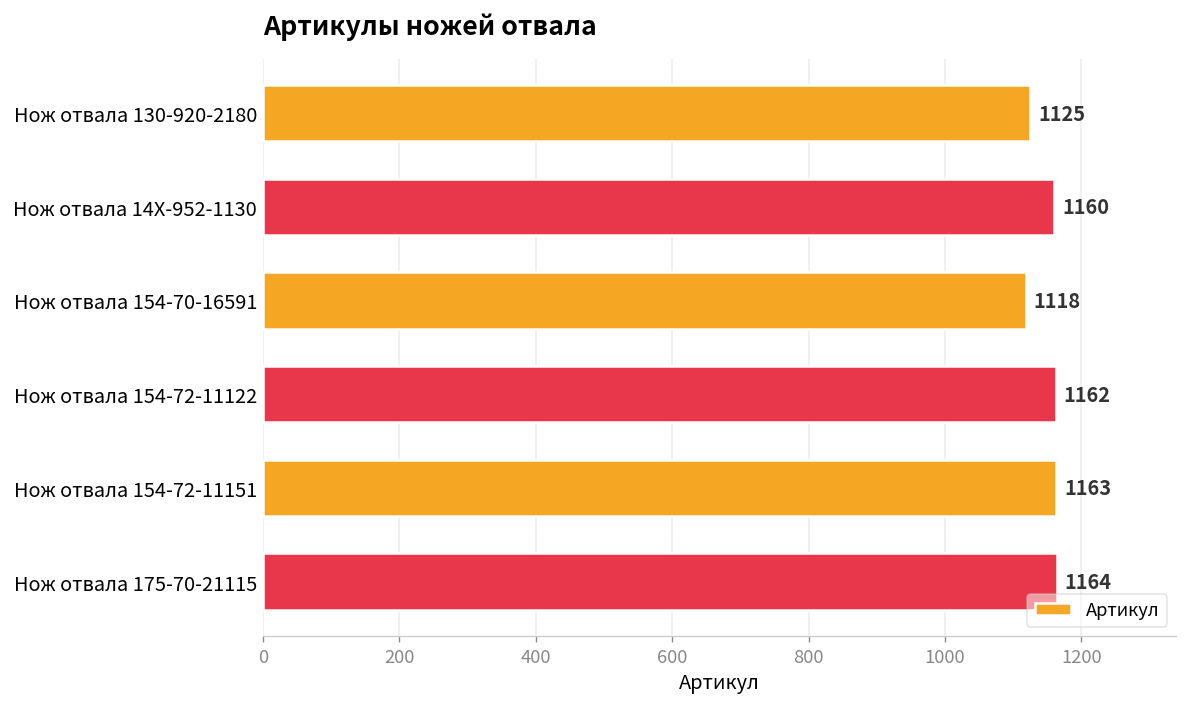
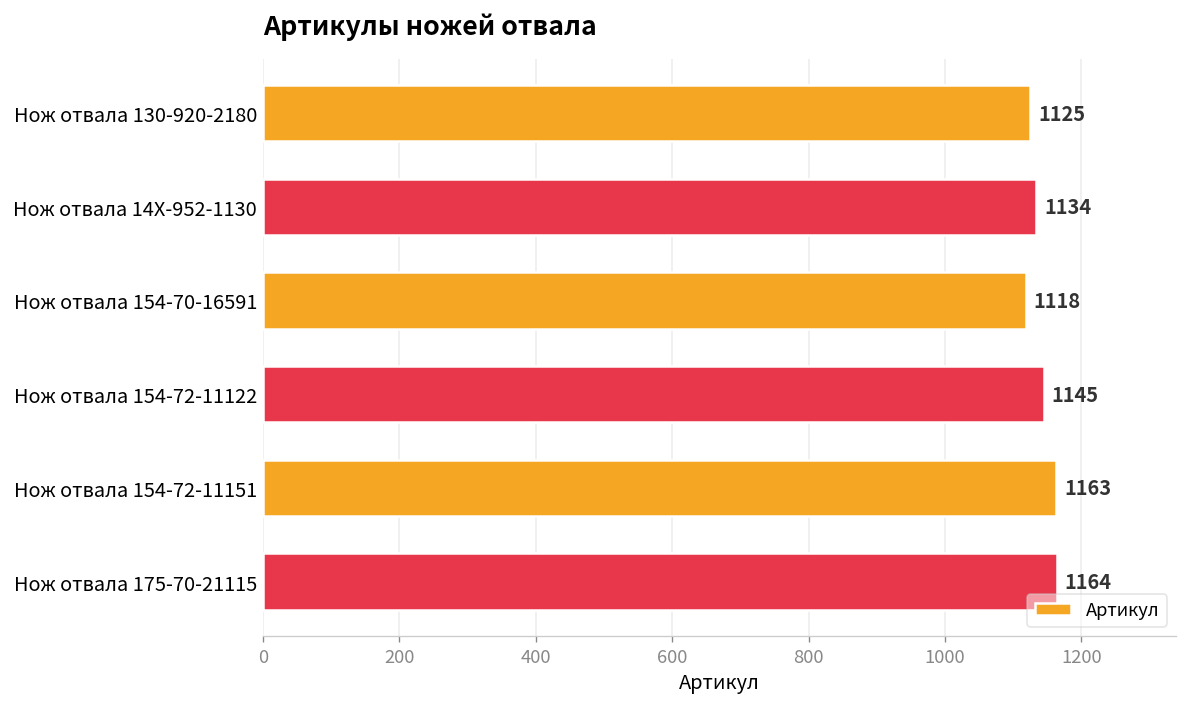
  {
    "Нож отвала 130-920-2180": 1125,
-   "Нож отвала 14X-952-1130": 1160,
+   "Нож отвала 14X-952-1130": 1134,
    "Нож отвала 154-70-16591": 1118,
-   "Нож отвала 154-72-11122": 1162,
+   "Нож отвала 154-72-11122": 1145,
    "Нож отвала 154-72-11151": 1163
  }
